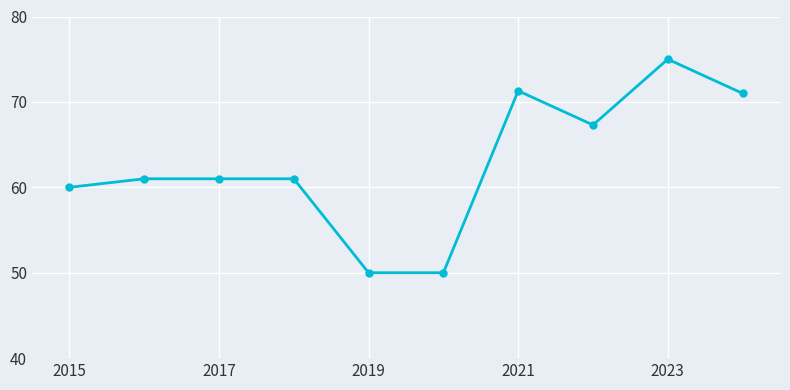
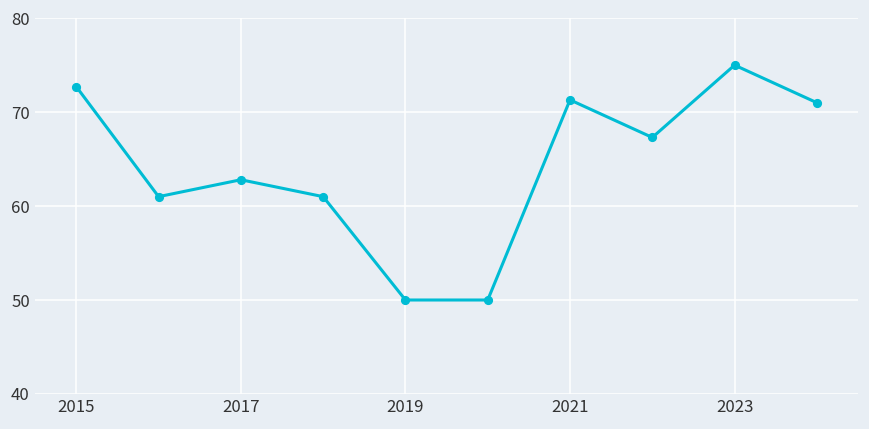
  {
-   "2015": 60,
-   "2017": 61,
+   "2015": 73,
+   "2017": 63,
    "2019": 50,
    "2021": 71,
    "2023": 75
  }
